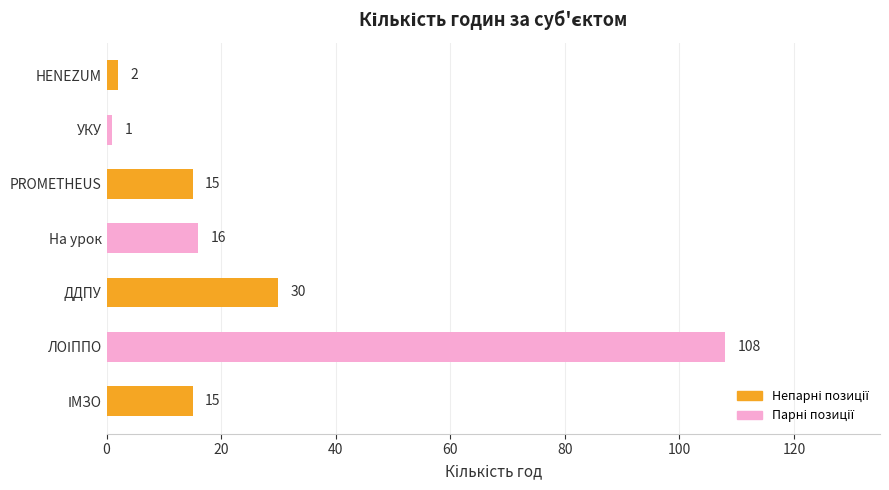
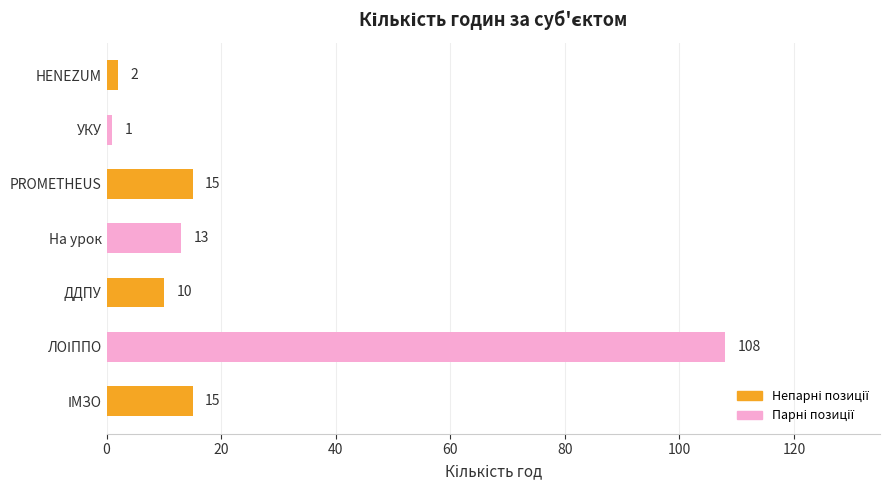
  {
    "HENEZUM": 2,
    "УКУ": 1,
    "PROMETHEUS": 15,
-   "На урок": 16,
-   "ДДПУ": 30,
+   "На урок": 13,
+   "ДДПУ": 10,
    "ЛОІППО": 108,
    "ІМЗО": 15
  }
